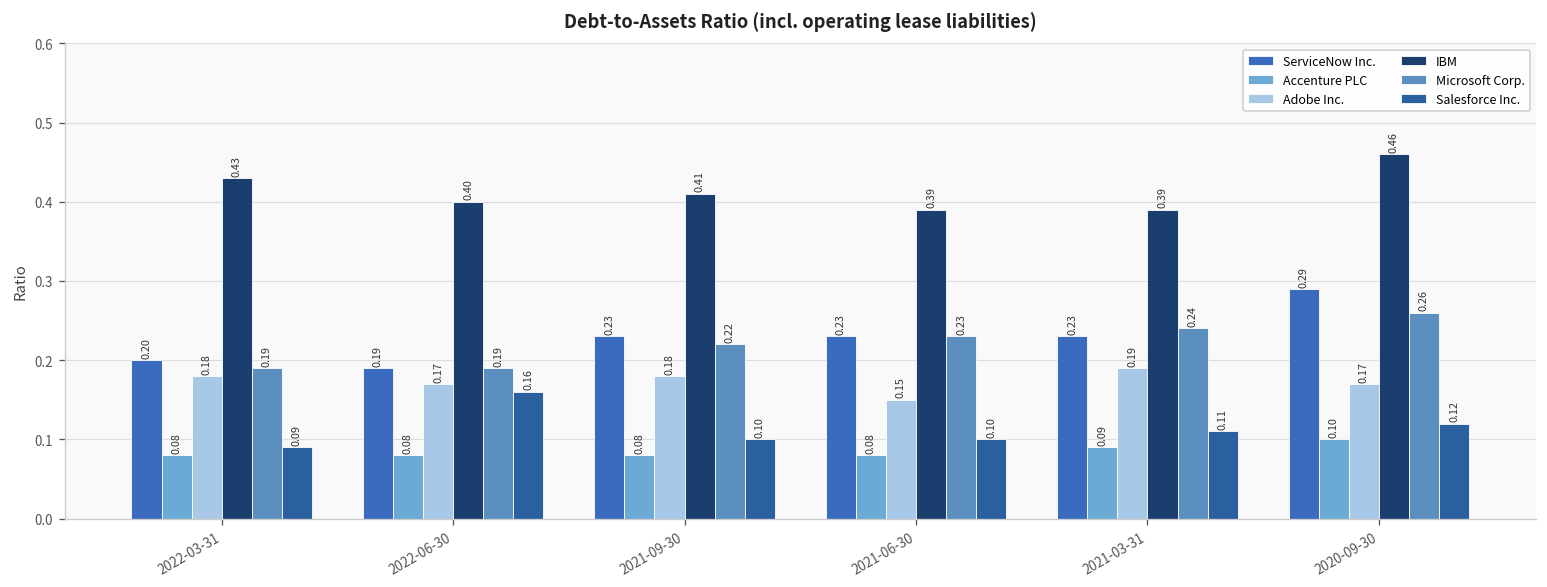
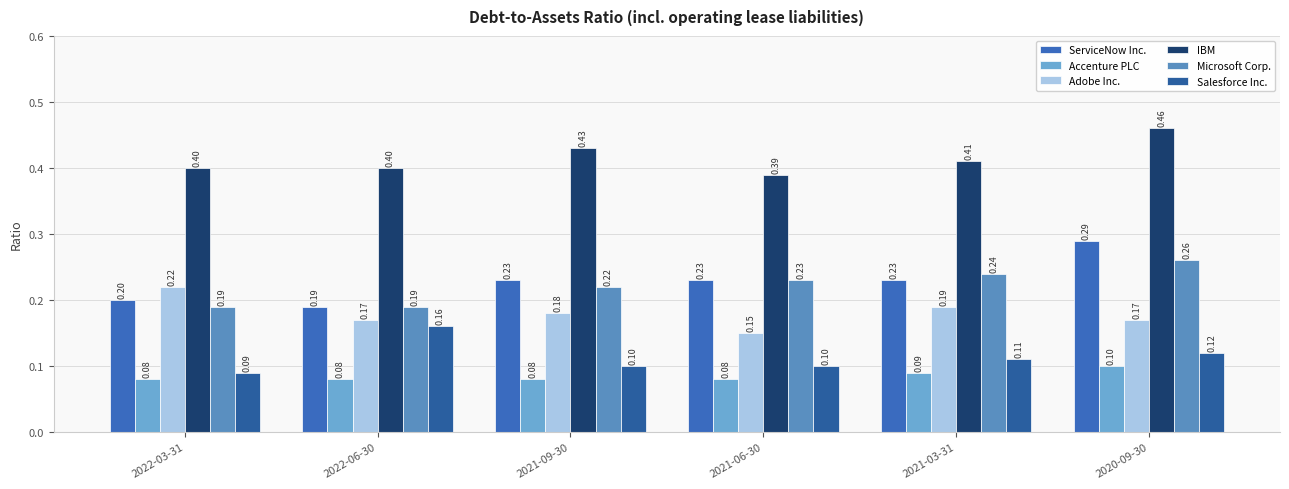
  {
    "Adobe Inc.": {
-     "2022-03-31": 0.18,
+     "2022-03-31": 0.22,
      "2022-06-30": 0.17,
      "2021-09-30": 0.18,
      "2021-06-30": 0.15,
      "2021-03-31": 0.19,
      "2020-09-30": 0.17
    },
    "IBM": {
-     "2022-03-31": 0.43,
+     "2022-03-31": 0.40,
      "2022-06-30": 0.40,
-     "2021-09-30": 0.41,
+     "2021-09-30": 0.43,
      "2021-06-30": 0.39,
-     "2021-03-31": 0.39,
+     "2021-03-31": 0.41,
      "2020-09-30": 0.46
    }
  }
